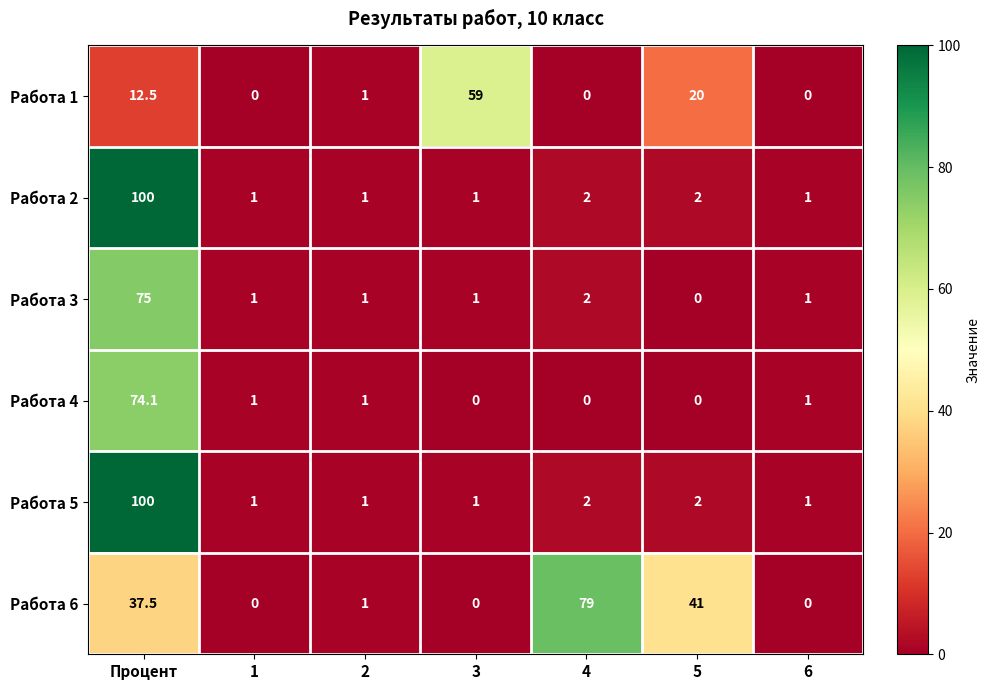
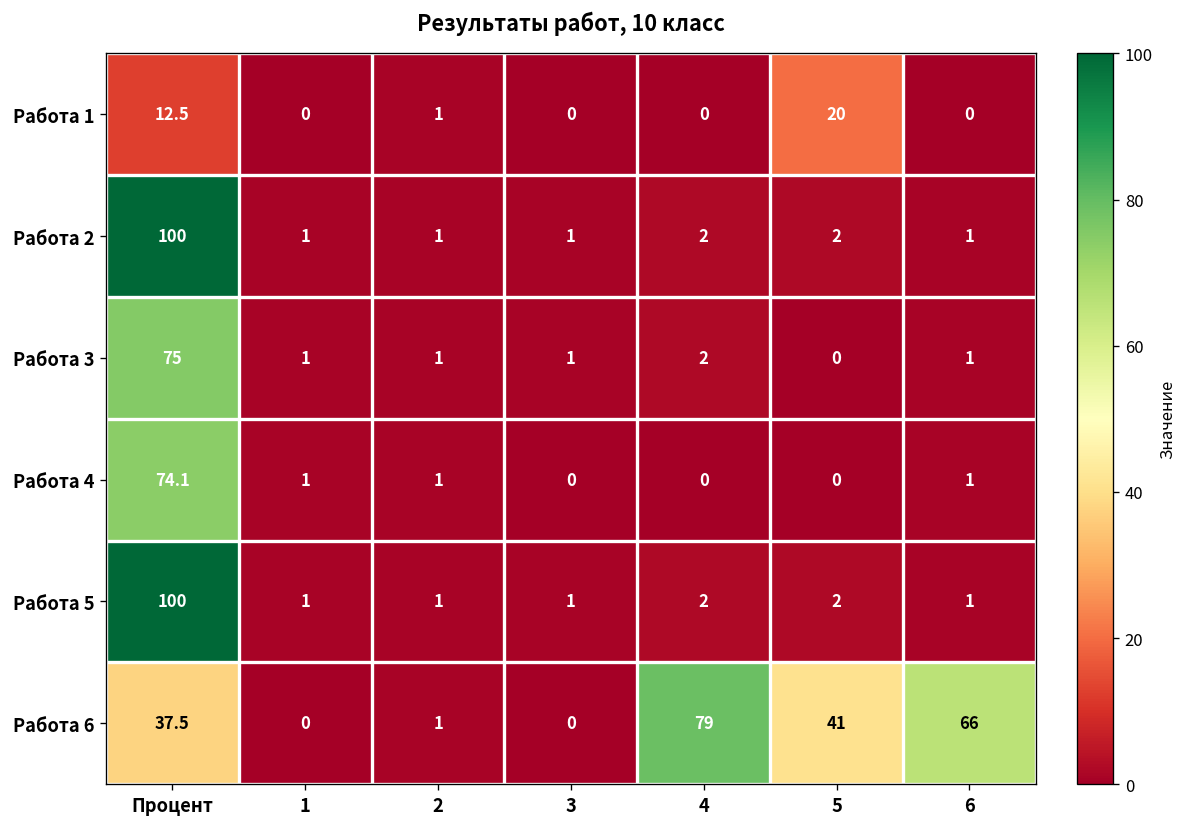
  {
    "Работа 1": {
      "Процент": 12.5,
      "1": 0,
      "2": 1,
-     "3": 59,
+     "3": 0,
      "4": 0,
      "5": 20,
      "6": 0
    },
    "Работа 2": {
      "Процент": 100,
      "1": 1,
      "2": 1,
      "3": 1,
      "4": 2,
      "5": 2,
      "6": 1
    },
    "Работа 3": {
      "Процент": 75,
      "1": 1,
      "2": 1,
      "3": 1,
      "4": 2,
      "5": 0,
      "6": 1
    },
    "Работа 4": {
      "Процент": 74.1,
      "1": 1,
      "2": 1,
      "3": 0,
      "4": 0,
      "5": 0,
      "6": 1
    },
    "Работа 5": {
      "Процент": 100,
      "1": 1,
      "2": 1,
      "3": 1,
      "4": 2,
      "5": 2,
      "6": 1
    },
    "Работа 6": {
      "Процент": 37.5,
      "1": 0,
      "2": 1,
      "3": 0,
      "4": 79,
      "5": 41,
-     "6": 0
+     "6": 66
    }
  }
